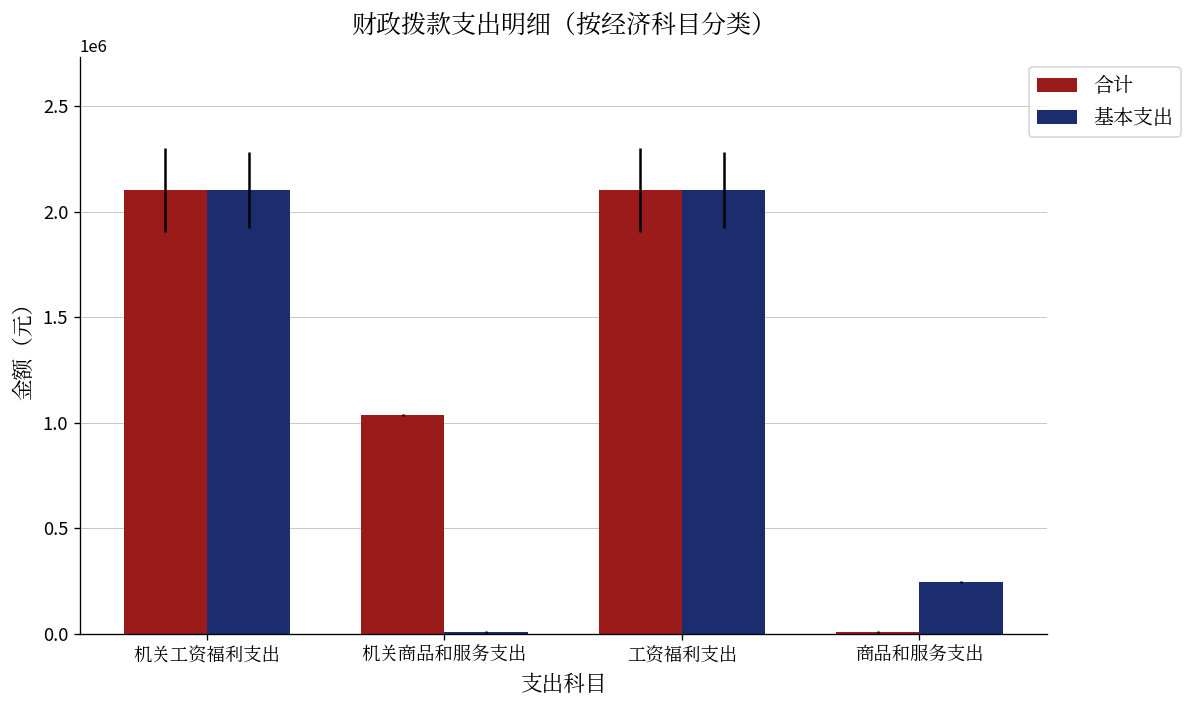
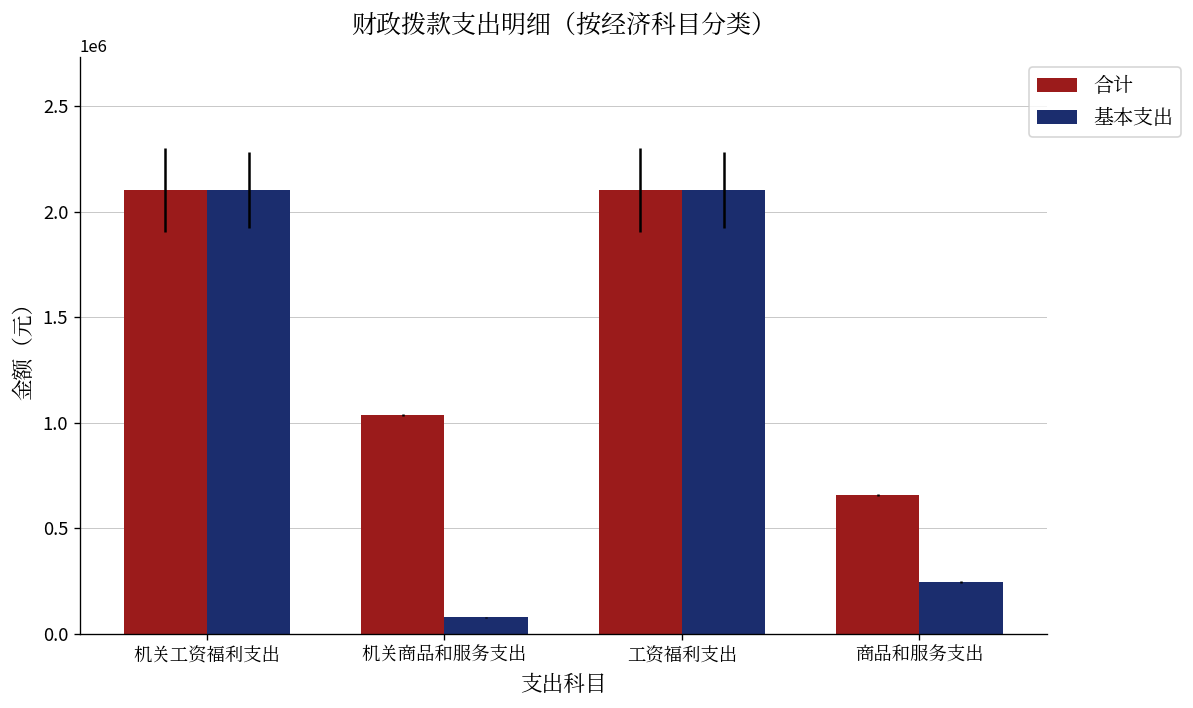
  {
    "合计": {
      "机关工资福利支出": 2100000,
      "机关商品和服务支出": 1040000,
      "工资福利支出": 2100000,
-     "商品和服务支出": 10000
+     "商品和服务支出": 660000
    },
    "基本支出": {
      "机关工资福利支出": 2100000,
-     "机关商品和服务支出": 10000,
+     "机关商品和服务支出": 80000,
      "工资福利支出": 2100000,
      "商品和服务支出": 250000
    }
  }
